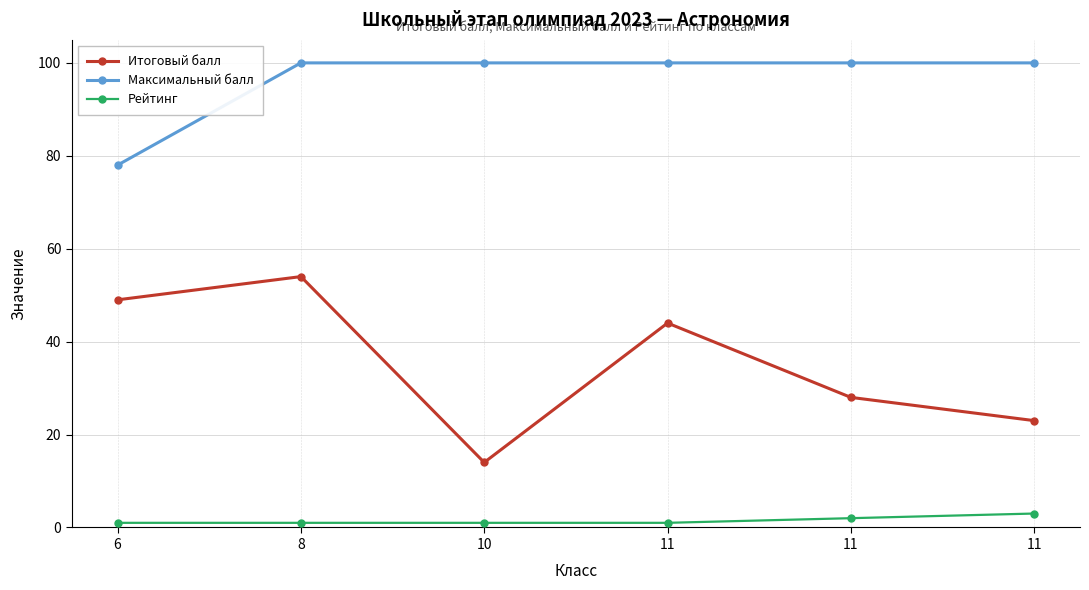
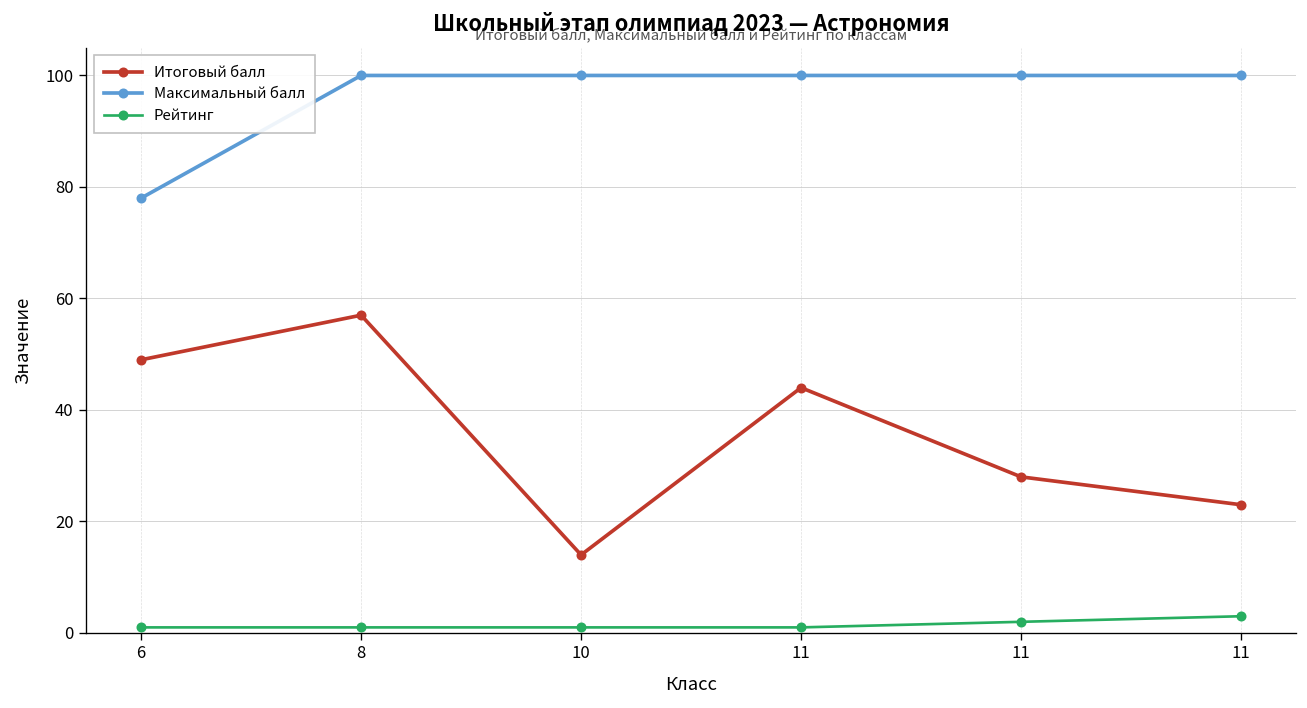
  {
    "Итоговый балл": {
      "6": 49,
-     "8": 54,
+     "8": 57,
      "10": 14
    },
    "Максимальный балл": {
      "6": 78,
      "8": 100,
      "10": 100
    },
    "Рейтинг": {
      "6": 1,
      "8": 1,
      "10": 1
    }
  }
